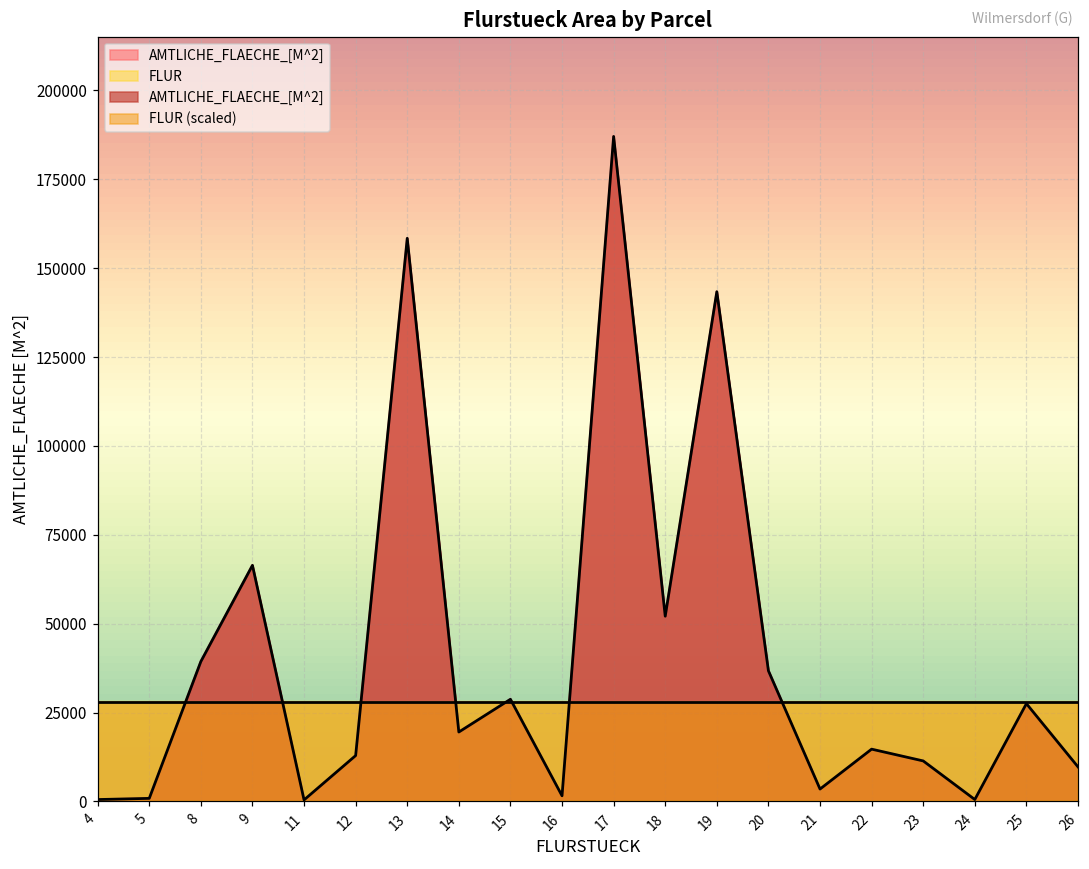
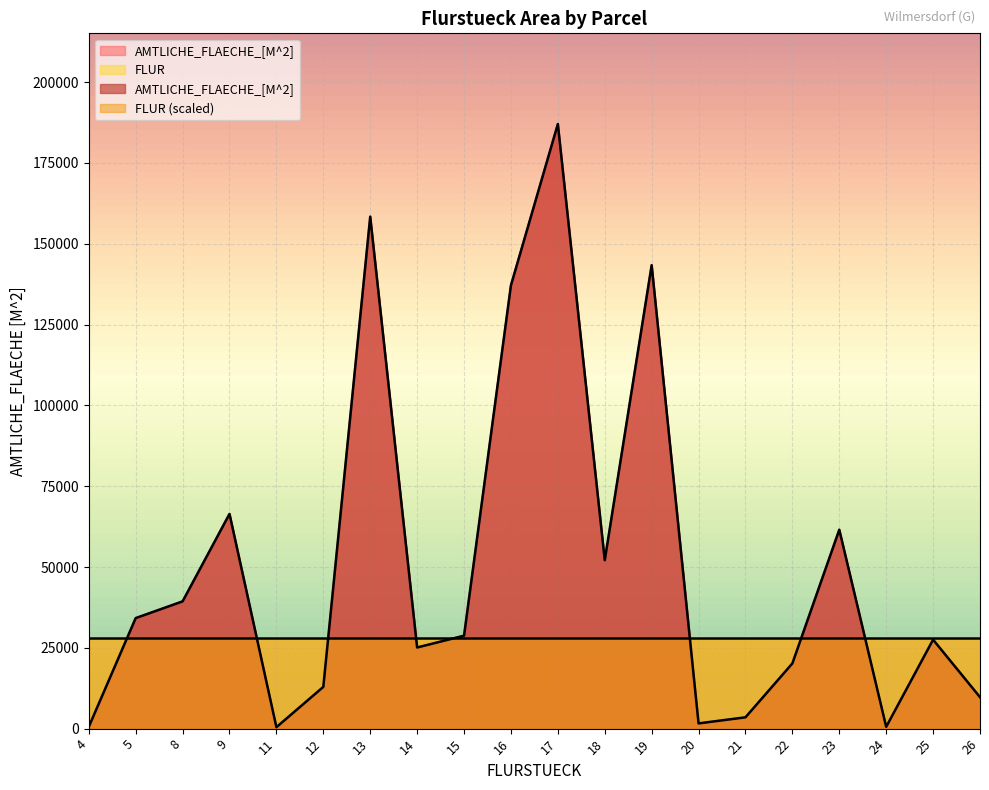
  {
    "AMTLICHE_FLAECHE_[M^2]": {
      "4": 1000,
-     "5": 1000,
+     "5": 34000,
      "8": 39000,
      "9": 66000,
      "11": 0,
      "12": 13000,
      "13": 158000,
-     "14": 20000,
-     "16": 2000,
+     "14": 25000,
+     "16": 137000,
      "17": 187000,
      "18": 52000,
      "19": 143000,
-     "20": 37000,
+     "20": 2000,
      "21": 4000,
-     "22": 15000,
-     "23": 11000,
+     "22": 20000,
+     "23": 62000,
      "24": 1000,
      "26": 10000
    },
    "FLUR (scaled)": {
      "4": 28000,
      "5": 28000,
      "8": 28000,
      "9": 28000,
      "11": 28000,
      "12": 28000,
      "13": 28000,
      "14": 28000,
      "16": 28000,
      "17": 28000,
      "18": 28000,
      "19": 28000,
      "20": 28000,
      "21": 28000,
      "22": 28000,
      "23": 28000,
      "24": 28000,
      "26": 28000
    }
  }
